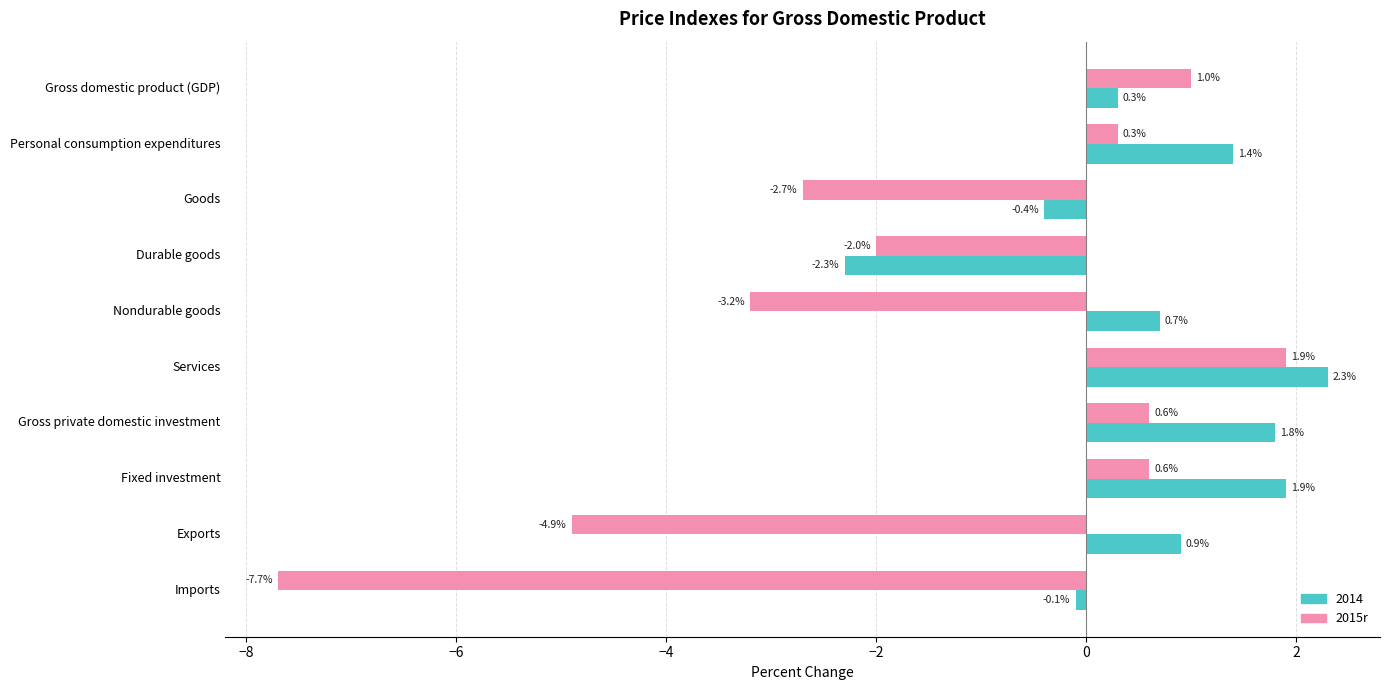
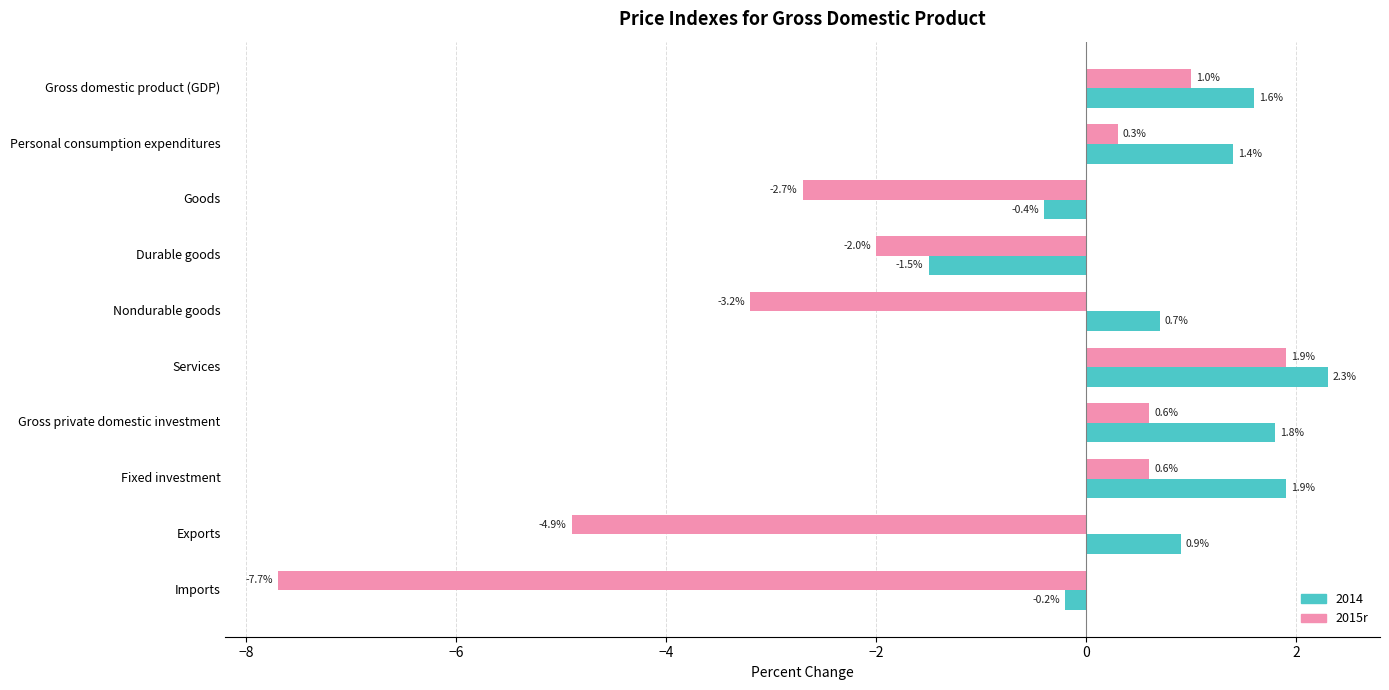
  {
    "2014": {
-     "Gross domestic product (GDP)": "0.3%",
+     "Gross domestic product (GDP)": "1.6%",
      "Personal consumption expenditures": "1.4%",
      "Goods": "-0.4%",
-     "Durable goods": "-2.3%",
+     "Durable goods": "-1.5%",
      "Nondurable goods": "0.7%",
      "Services": "2.3%",
      "Gross private domestic investment": "1.8%",
      "Fixed investment": "1.9%",
      "Exports": "0.9%",
-     "Imports": "-0.1%"
+     "Imports": "-0.2%"
    },
    "2015r": {
      "Gross domestic product (GDP)": "1.0%",
      "Personal consumption expenditures": "0.3%",
      "Goods": "-2.7%",
      "Durable goods": "-2.0%",
      "Nondurable goods": "-3.2%",
      "Services": "1.9%",
      "Gross private domestic investment": "0.6%",
      "Fixed investment": "0.6%",
      "Exports": "-4.9%",
      "Imports": "-7.7%"
    }
  }
